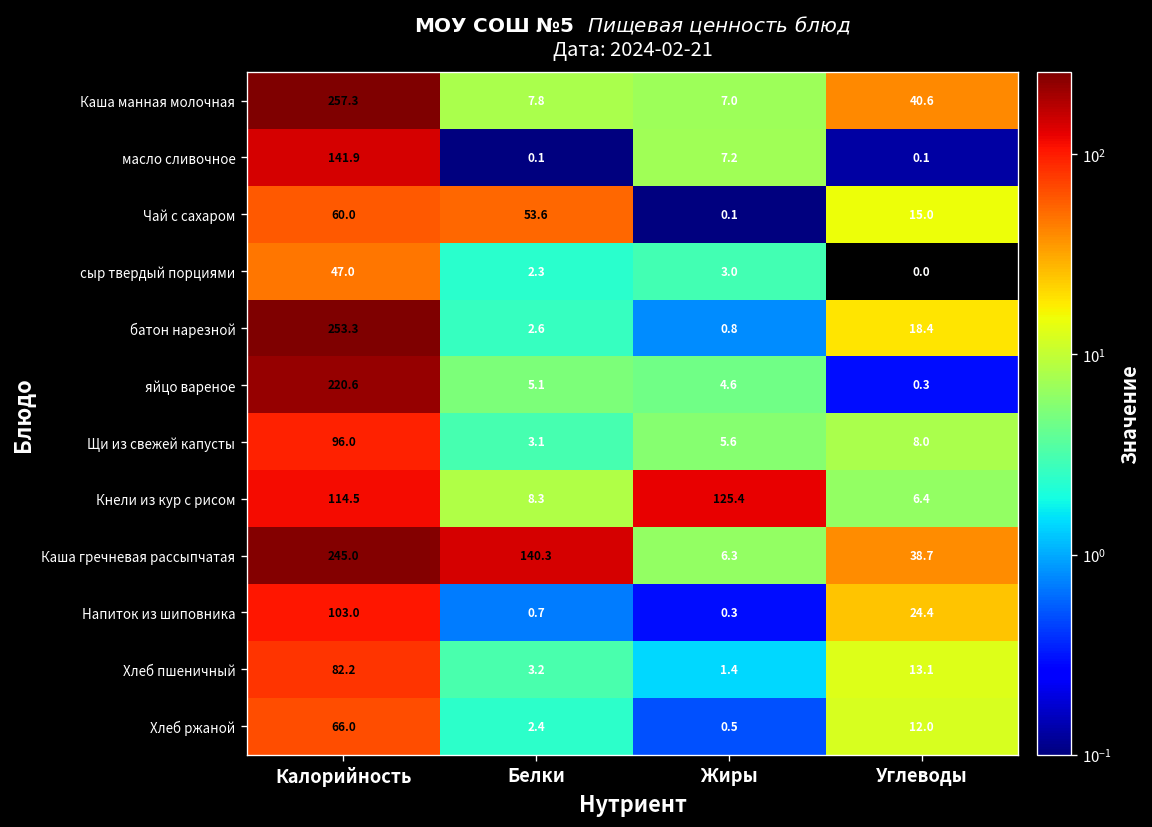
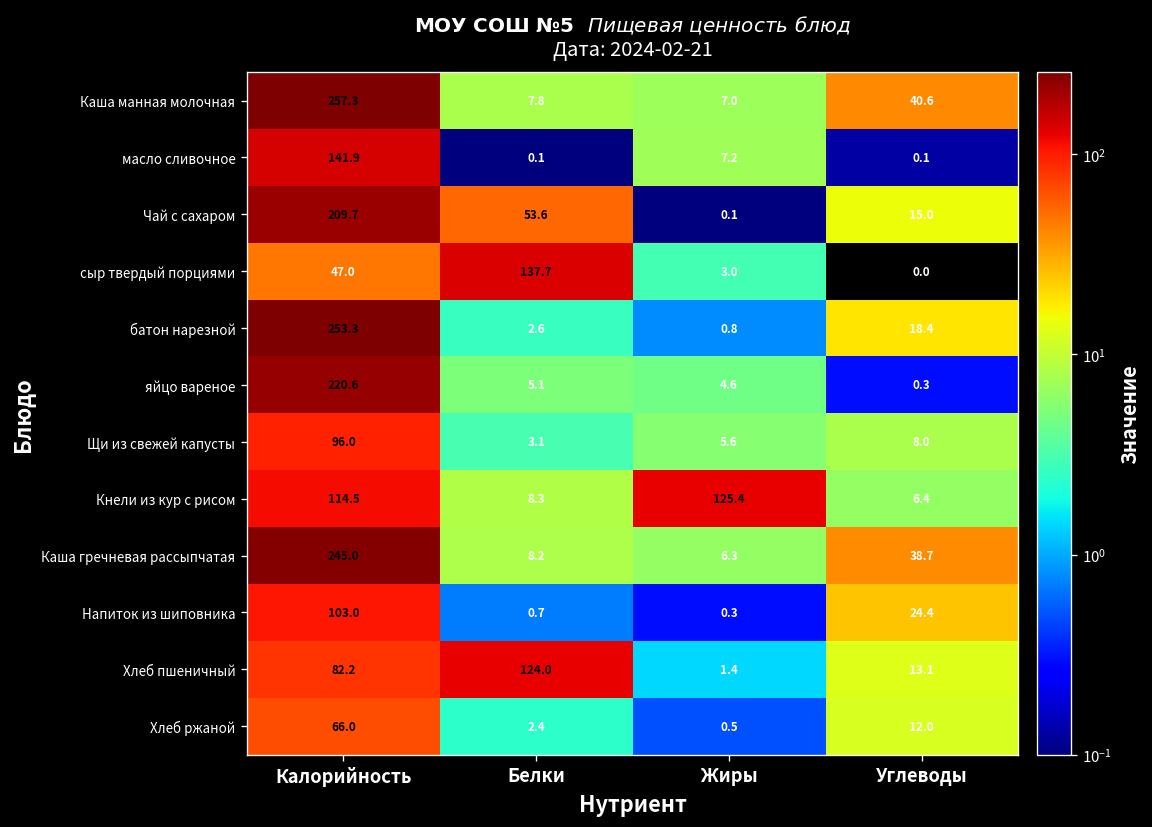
  {
    "Каша манная молочная": {
      "Калорийность": 257.3,
      "Белки": 7.8,
      "Жиры": 7.0,
      "Углеводы": 40.6
    },
    "масло сливочное": {
      "Калорийность": 141.9,
      "Белки": 0.1,
      "Жиры": 7.2,
      "Углеводы": 0.1
    },
    "Чай с сахаром": {
-     "Калорийность": 60.0,
+     "Калорийность": 209.7,
      "Белки": 53.6,
      "Жиры": 0.1,
      "Углеводы": 15.0
    },
    "сыр твердый порциями": {
      "Калорийность": 47.0,
-     "Белки": 2.3,
+     "Белки": 137.7,
      "Жиры": 3.0,
      "Углеводы": 0.0
    },
    "батон нарезной": {
      "Калорийность": 253.3,
      "Белки": 2.6,
      "Жиры": 0.8,
      "Углеводы": 18.4
    },
    "яйцо вареное": {
      "Калорийность": 220.6,
      "Белки": 5.1,
      "Жиры": 4.6,
      "Углеводы": 0.3
    },
    "Щи из свежей капусты": {
      "Калорийность": 96.0,
      "Белки": 3.1,
      "Жиры": 5.6,
      "Углеводы": 8.0
    },
    "Кнели из кур с рисом": {
      "Калорийность": 114.5,
      "Белки": 8.3,
      "Жиры": 125.4,
      "Углеводы": 6.4
    },
    "Каша гречневая рассыпчатая": {
      "Калорийность": 245.0,
-     "Белки": 140.3,
+     "Белки": 8.2,
      "Жиры": 6.3,
      "Углеводы": 38.7
    },
    "Напиток из шиповника": {
      "Калорийность": 103.0,
      "Белки": 0.7,
      "Жиры": 0.3,
      "Углеводы": 24.4
    },
    "Хлеб пшеничный": {
      "Калорийность": 82.2,
-     "Белки": 3.2,
+     "Белки": 124.0,
      "Жиры": 1.4,
      "Углеводы": 13.1
    },
    "Хлеб ржаной": {
      "Калорийность": 66.0,
      "Белки": 2.4,
      "Жиры": 0.5,
      "Углеводы": 12.0
    }
  }
